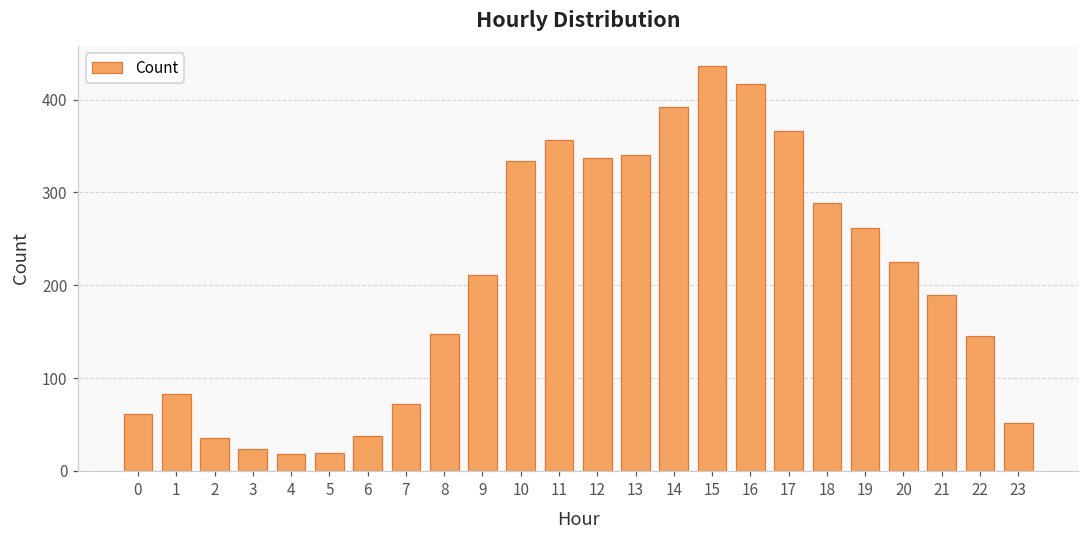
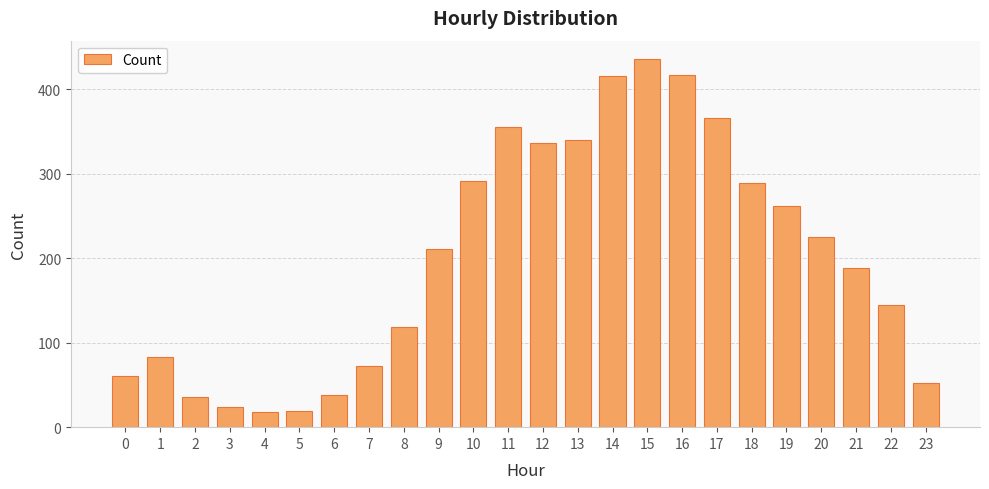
  {
    "0": 60,
    "1": 80,
    "2": 40,
    "3": 20,
    "4": 20,
    "5": 20,
    "6": 40,
    "7": 70,
-   "8": 150,
+   "8": 120,
    "9": 210,
-   "10": 330,
+   "10": 290,
    "11": 360,
    "12": 340,
    "13": 340,
-   "14": 390,
+   "14": 420,
    "15": 440,
    "16": 420,
    "17": 370,
    "18": 290,
    "19": 260,
    "20": 230,
    "21": 190,
    "22": 150,
    "23": 50
  }
